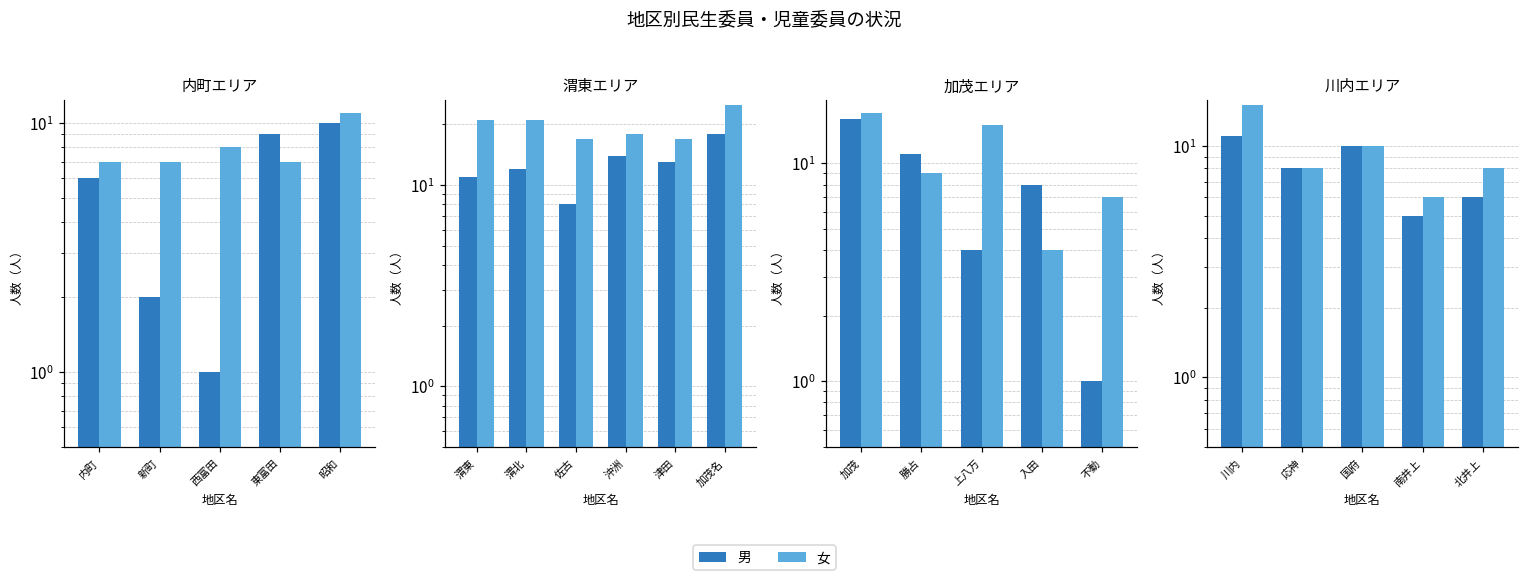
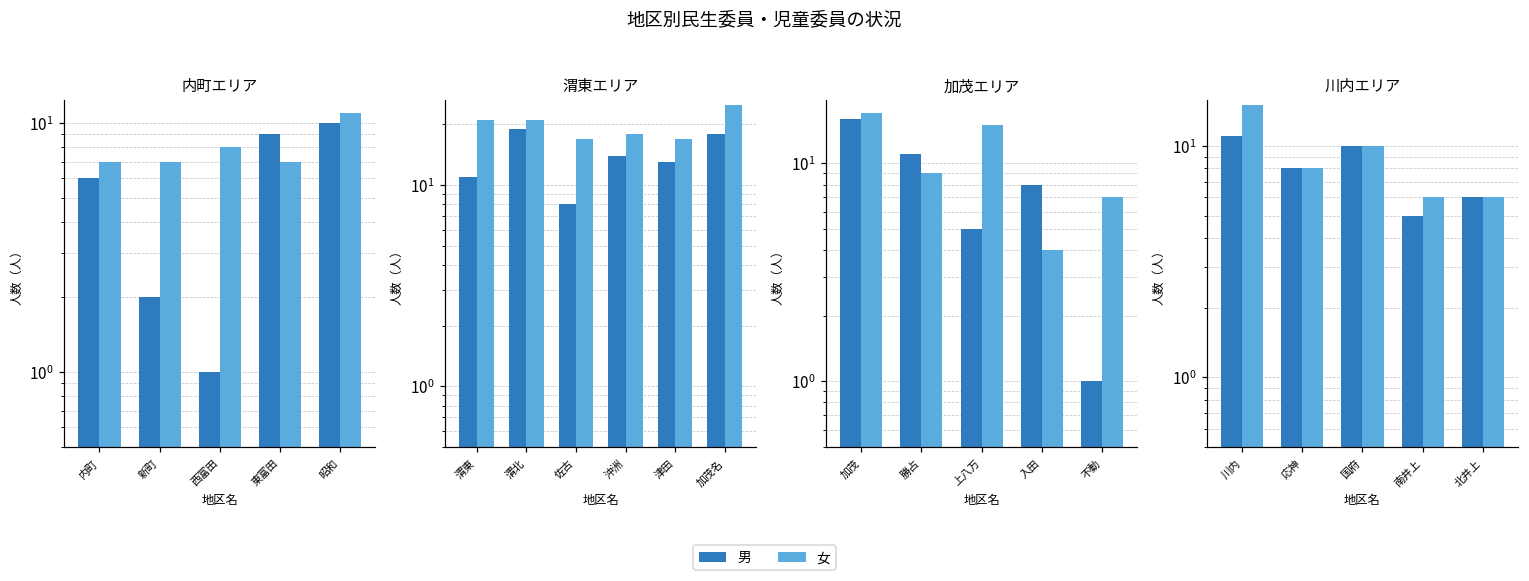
  {
    "内町エリア": {
      "男": {
        "内町": 6.0,
        "新町": 2.0,
        "西富田": 1.0,
        "東富田": 9.0,
        "昭和": 10
      },
      "女": {
        "内町": 7.0,
        "新町": 7.0,
        "西富田": 8.0,
        "東富田": 7.0,
        "昭和": 11
      }
    },
    "渭東エリア": {
      "男": {
        "渭東": 11,
-       "渭北": 12,
+       "渭北": 19,
        "佐古": 8,
        "沖洲": 14,
        "津田": 13,
        "加茂名": 18
      },
      "女": {
        "渭東": 21,
        "渭北": 21,
        "佐古": 17,
        "沖洲": 18,
        "津田": 17,
        "加茂名": 25
      }
    },
    "加茂エリア": {
      "男": {
        "加茂": 16,
        "勝占": 11,
-       "上八万": 4,
+       "上八万": 5,
        "入田": 8,
        "不動": 1
      },
      "女": {
        "加茂": 17,
        "勝占": 9,
        "上八万": 15,
        "入田": 4,
        "不動": 7
      }
    },
    "川内エリア": {
      "男": {
        "川内": 11,
        "応神": 8,
        "国府": 10,
        "南井上": 5,
        "北井上": 6
      },
      "女": {
        "川内": 15,
        "応神": 8,
        "国府": 10,
        "南井上": 6,
-       "北井上": 8
+       "北井上": 6
      }
    }
  }
